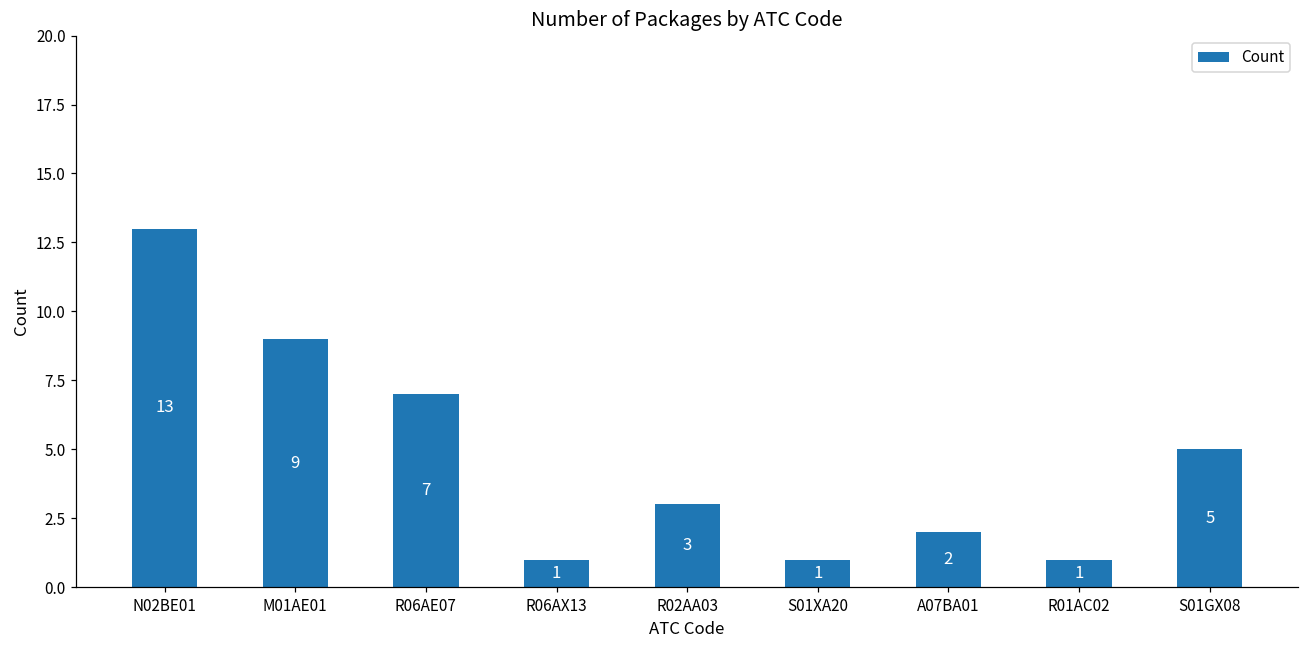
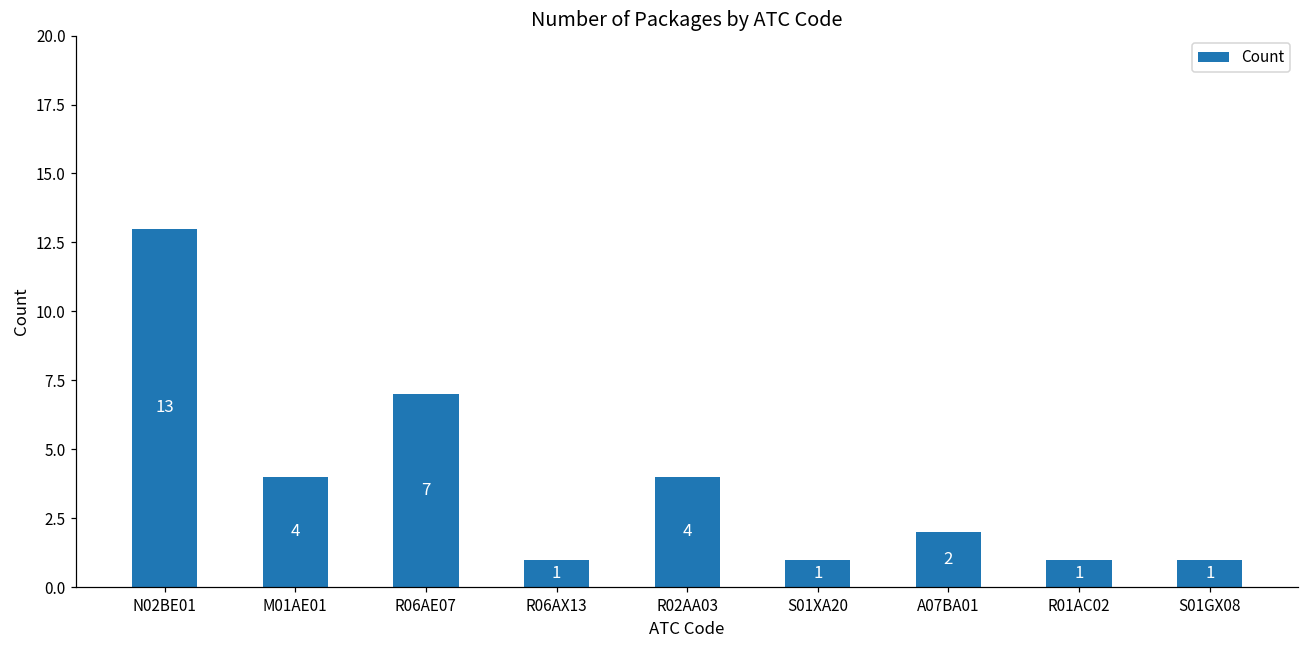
  {
    "N02BE01": 13,
-   "M01AE01": 9,
+   "M01AE01": 4,
    "R06AE07": 7,
    "R06AX13": 1,
-   "R02AA03": 3,
+   "R02AA03": 4,
    "S01XA20": 1,
    "A07BA01": 2,
    "R01AC02": 1,
-   "S01GX08": 5
+   "S01GX08": 1
  }
